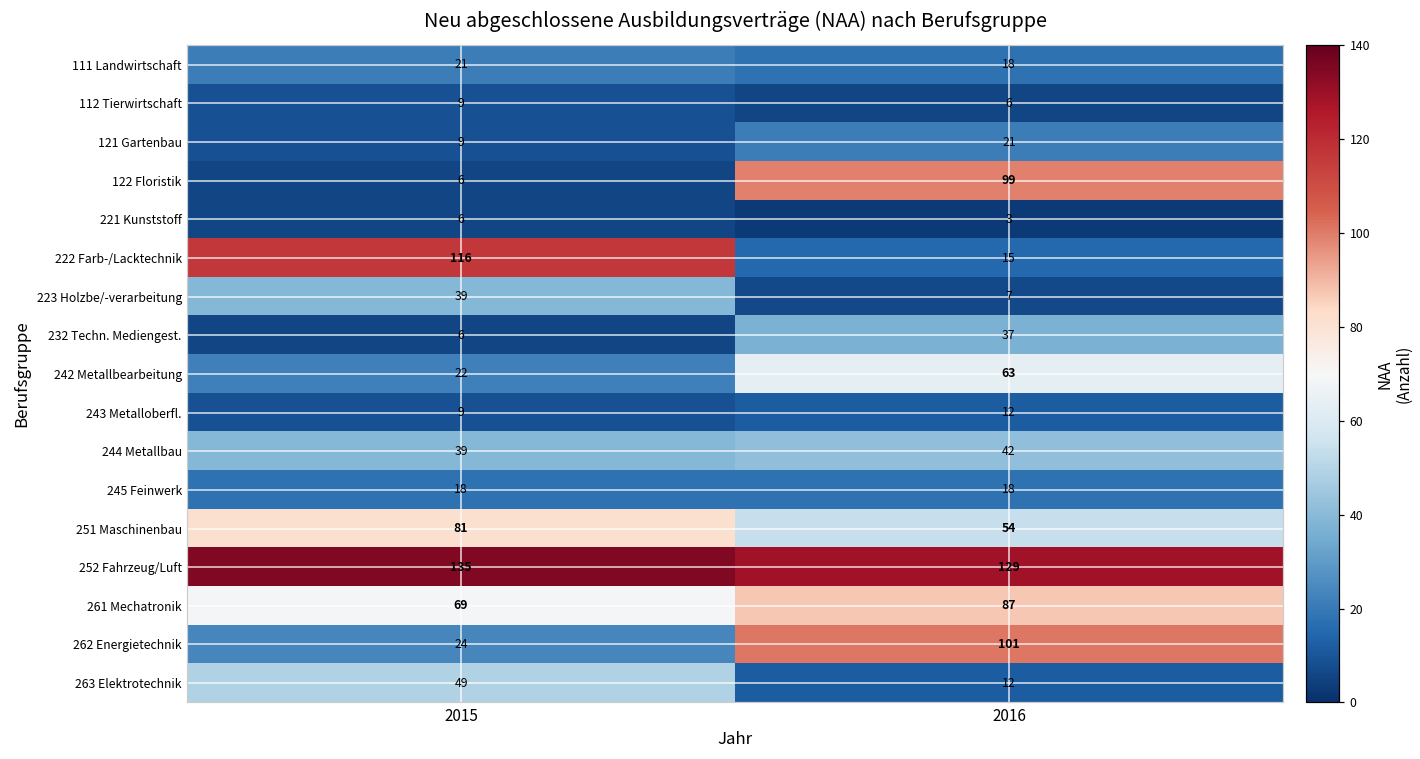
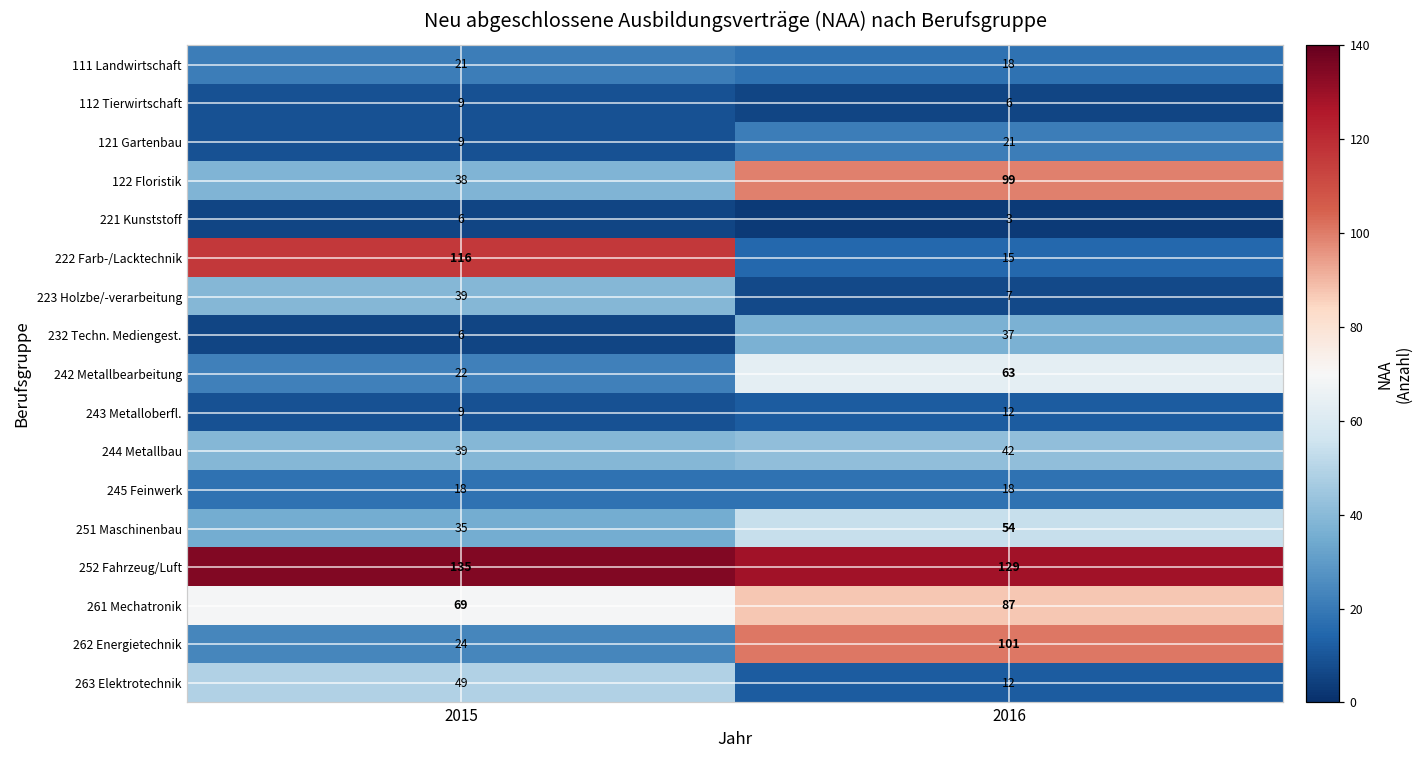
  {
    "111 Landwirtschaft": {
      "2015": 21,
      "2016": 18
    },
    "112 Tierwirtschaft": {
      "2015": 9,
      "2016": 6
    },
    "121 Gartenbau": {
      "2015": 9,
      "2016": 21
    },
    "122 Floristik": {
-     "2015": 6,
+     "2015": 38,
      "2016": 99
    },
    "221 Kunststoff": {
      "2015": 6,
      "2016": 3
    },
    "222 Farb-/Lacktechnik": {
      "2015": 116,
      "2016": 15
    },
    "223 Holzbe/-verarbeitung": {
      "2015": 39,
      "2016": 7
    },
    "232 Techn. Mediengest.": {
      "2015": 6,
      "2016": 37
    },
    "242 Metallbearbeitung": {
      "2015": 22,
      "2016": 63
    },
    "243 Metalloberfl.": {
      "2015": 9,
      "2016": 12
    },
    "244 Metallbau": {
      "2015": 39,
      "2016": 42
    },
    "245 Feinwerk": {
      "2015": 18,
      "2016": 18
    },
    "251 Maschinenbau": {
-     "2015": 81,
+     "2015": 35,
      "2016": 54
    },
    "252 Fahrzeug/Luft": {
      "2015": 135,
      "2016": 129
    },
    "261 Mechatronik": {
      "2015": 69,
      "2016": 87
    },
    "262 Energietechnik": {
      "2015": 24,
      "2016": 101
    },
    "263 Elektrotechnik": {
      "2015": 49,
      "2016": 12
    }
  }
